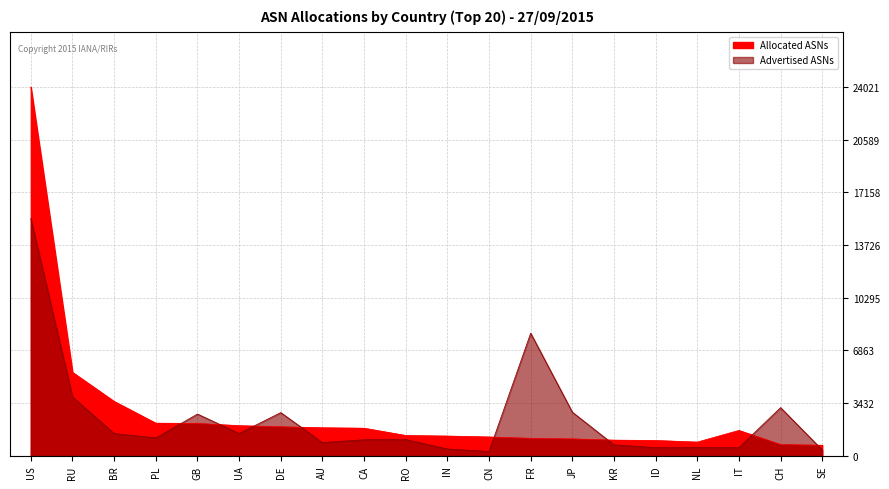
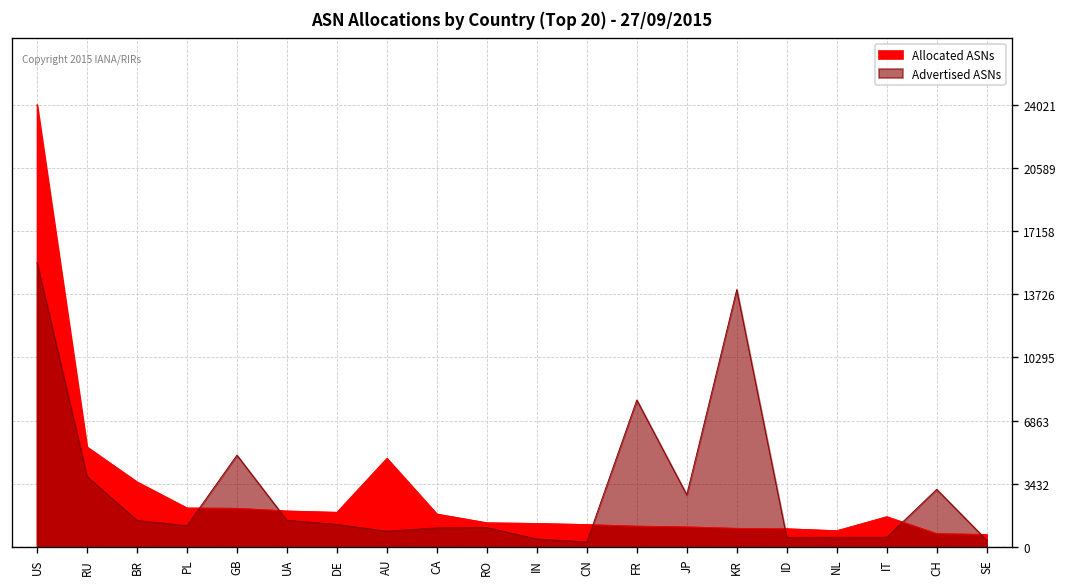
  {
    "Allocated ASNs": {
      "US": 24000,
      "RU": 5400,
      "BR": 3500,
      "PL": 2100,
      "GB": 2100,
      "UA": 2000,
      "DE": 1900,
-     "AU": 1800,
+     "AU": 4800,
      "CA": 1800,
      "RO": 1300,
      "IN": 1300,
      "CN": 1200,
      "FR": 1100,
      "JP": 1100,
      "KR": 1000,
      "ID": 1000,
      "NL": 900,
      "IT": 1700,
      "CH": 700,
      "SE": 700
    },
    "Advertised ASNs": {
      "US": 15500,
      "RU": 3800,
      "BR": 1400,
      "PL": 1200,
-     "GB": 2700,
+     "GB": 5000,
      "UA": 1500,
-     "DE": 2800,
+     "DE": 1200,
      "AU": 900,
      "CA": 1000,
      "RO": 1100,
      "IN": 400,
      "CN": 300,
      "FR": 8000,
      "JP": 2800,
-     "KR": 700,
+     "KR": 14000,
      "ID": 500,
      "NL": 500,
      "IT": 500,
      "CH": 3100,
      "SE": 400
    }
  }
